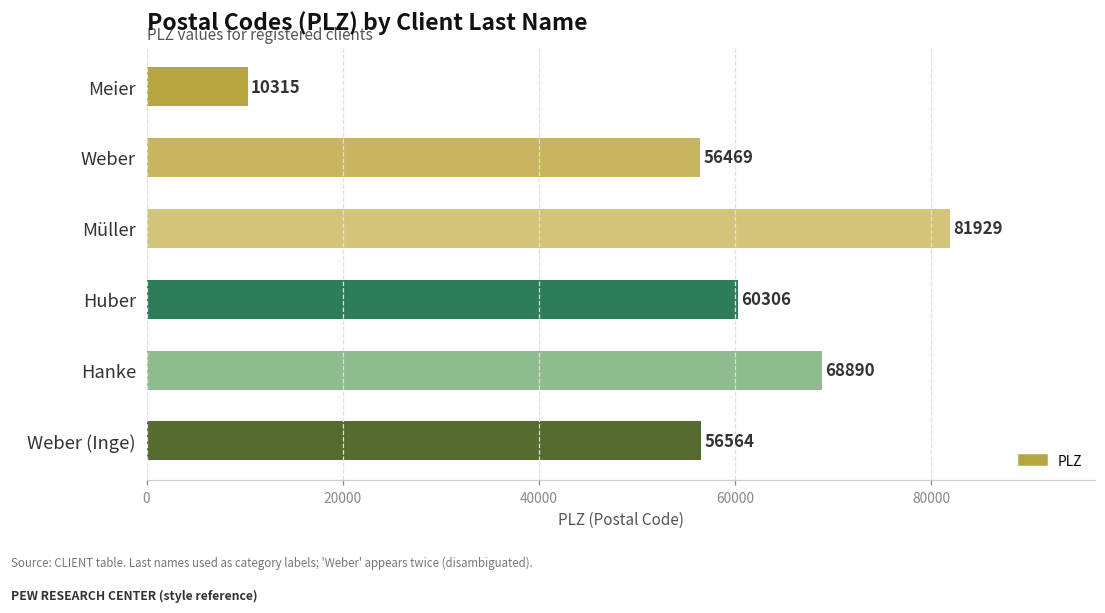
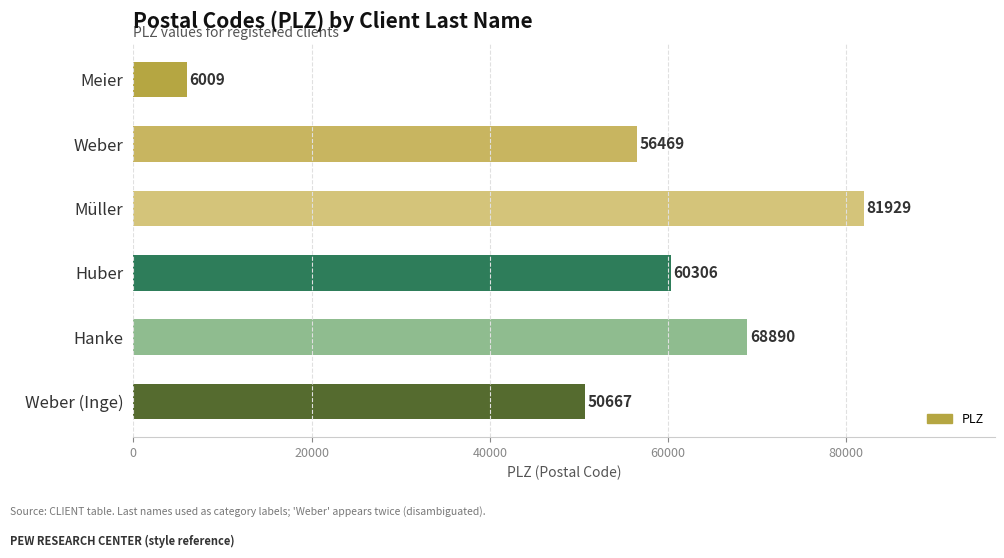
  {
-   "Meier": 10315,
+   "Meier": 6009,
    "Weber": 56469,
    "Müller": 81929,
    "Huber": 60306,
    "Hanke": 68890,
-   "Weber (Inge)": 56564
+   "Weber (Inge)": 50667
  }
